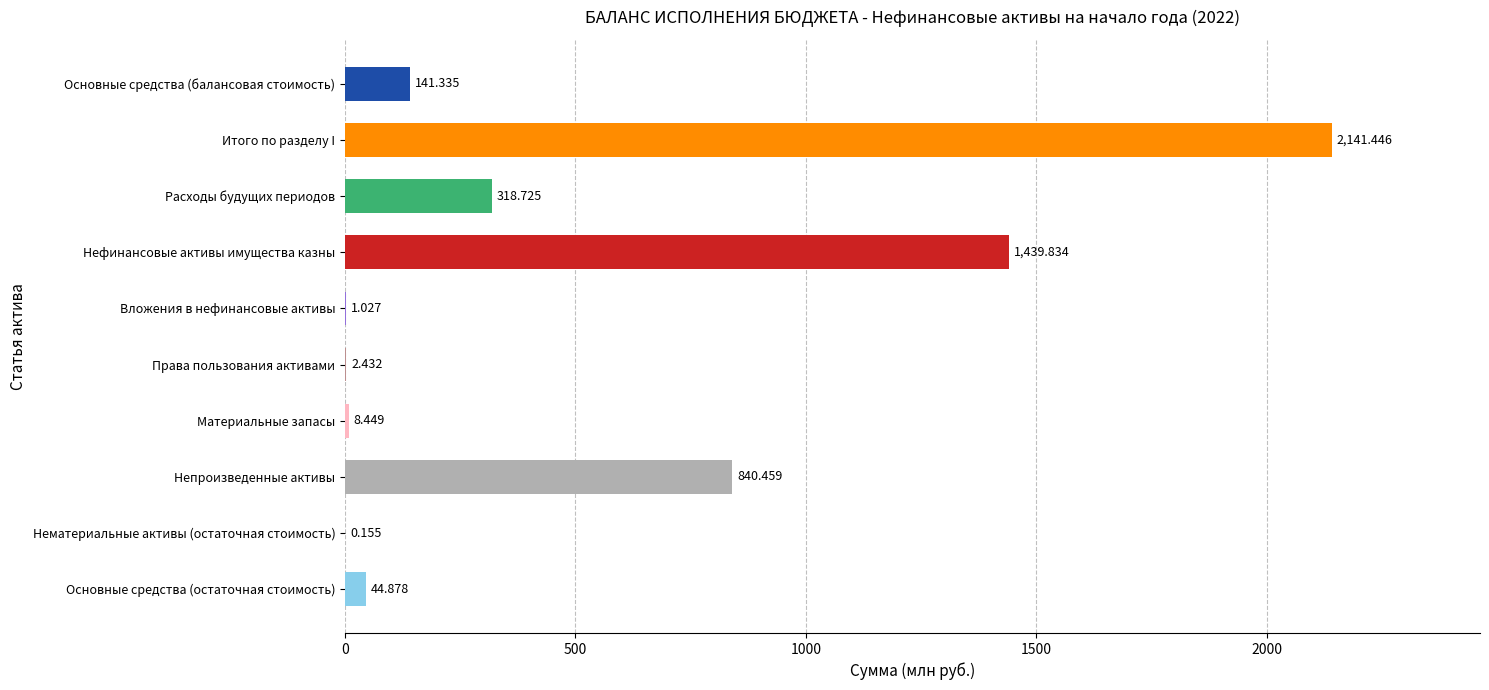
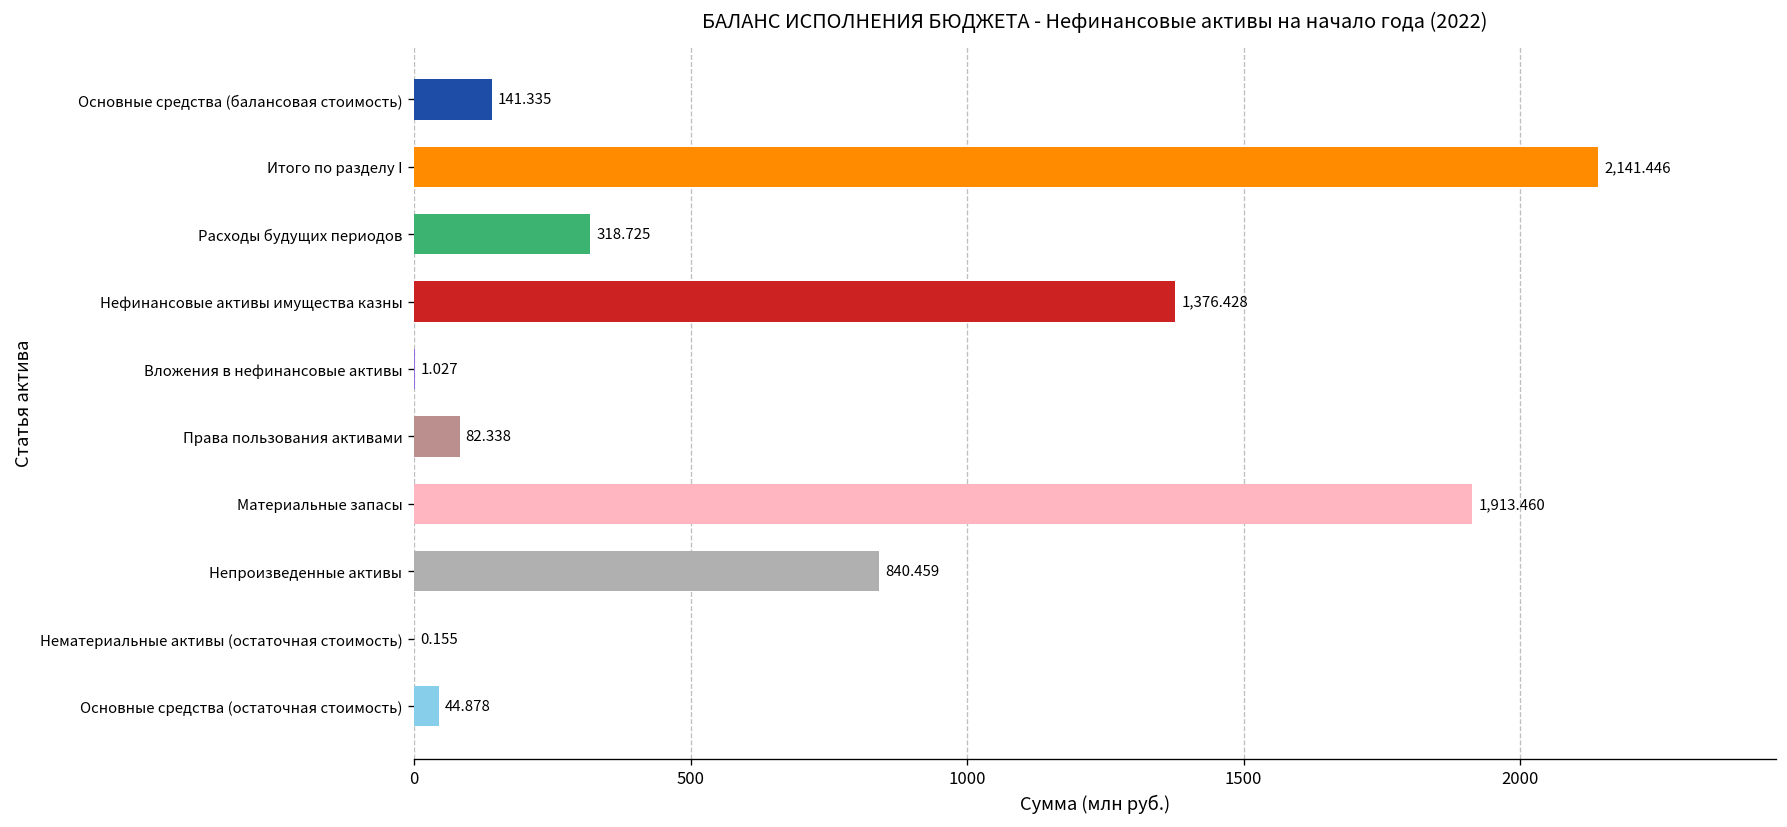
  {
    "Основные средства (балансовая стоимость)": "141.335",
    "Итого по разделу I": "2,141.446",
    "Расходы будущих периодов": "318.725",
-   "Нефинансовые активы имущества казны": "1,439.834",
+   "Нефинансовые активы имущества казны": "1,376.428",
    "Вложения в нефинансовые активы": "1.027",
-   "Права пользования активами": "2.432",
-   "Материальные запасы": "8.449",
+   "Права пользования активами": "82.338",
+   "Материальные запасы": "1,913.460",
    "Непроизведенные активы": "840.459",
    "Нематериальные активы (остаточная стоимость)": "0.155",
    "Основные средства (остаточная стоимость)": "44.878"
  }
